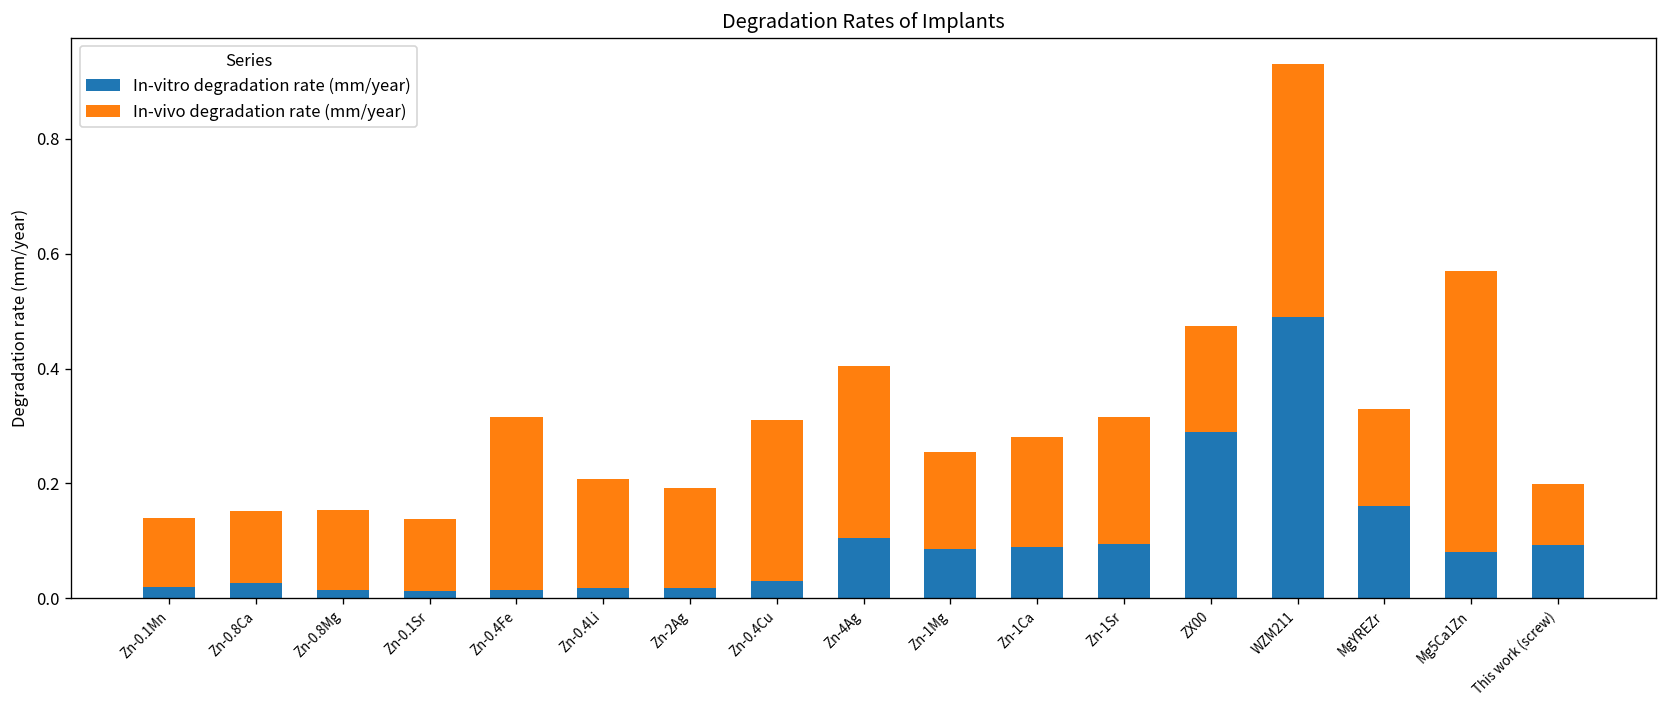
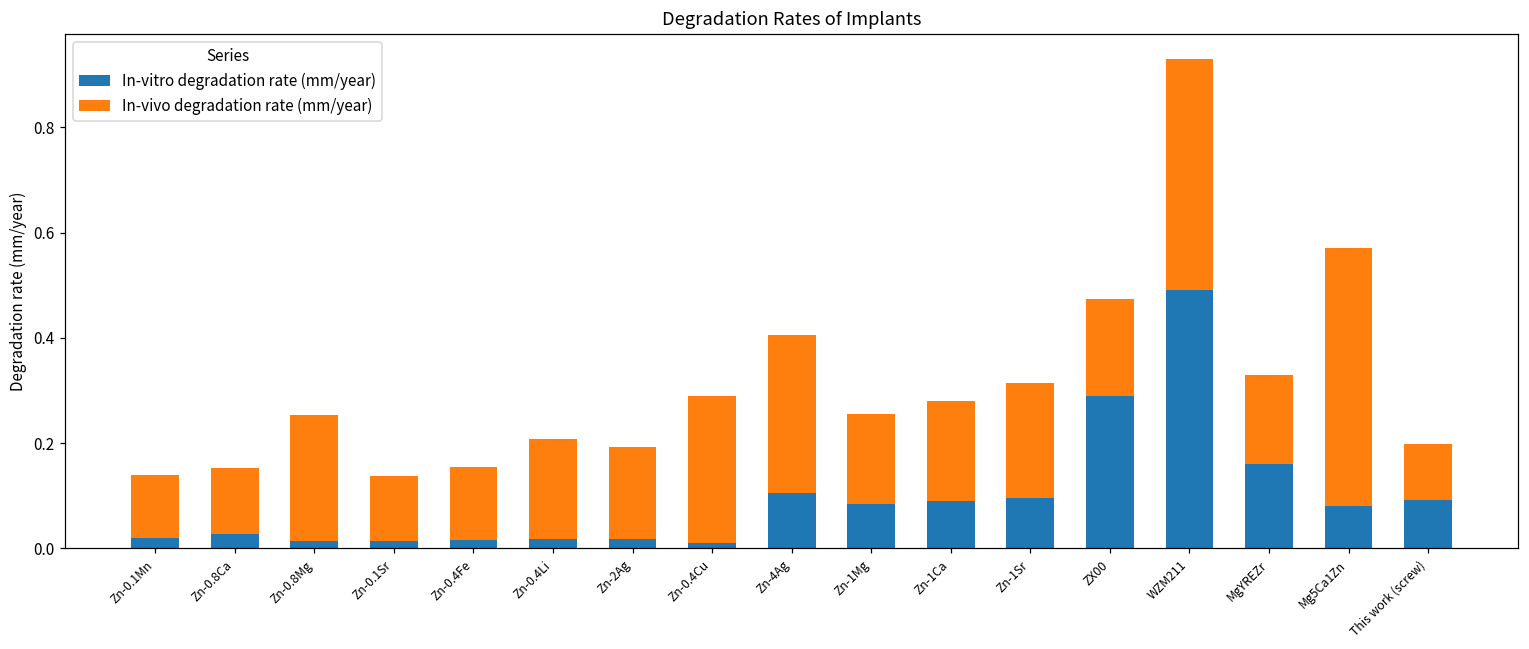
  {
    "In-vitro degradation rate (mm/year)": {
      "Zn-0.1Mn": 0.02,
      "Zn-0.8Ca": 0.03,
      "Zn-0.8Mg": 0.01,
      "Zn-0.1Sr": 0.01,
      "Zn-0.4Fe": 0.02,
      "Zn-0.4Li": 0.02,
      "Zn-2Ag": 0.02,
-     "Zn-0.4Cu": 0.03,
+     "Zn-0.4Cu": 0.01,
      "Zn-4Ag": 0.11,
      "Zn-1Mg": 0.09,
      "Zn-1Ca": 0.09,
      "Zn-1Sr": 0.10,
      "ZX00": 0.29,
      "WZM211": 0.49,
      "MgYREZr": 0.16,
      "Mg5Ca1Zn": 0.08,
      "This work (screw)": 0.09
    },
    "In-vivo degradation rate (mm/year)": {
      "Zn-0.1Mn": 0.12,
      "Zn-0.8Ca": 0.12,
-     "Zn-0.8Mg": 0.14,
+     "Zn-0.8Mg": 0.24,
      "Zn-0.1Sr": 0.12,
-     "Zn-0.4Fe": 0.30,
+     "Zn-0.4Fe": 0.14,
      "Zn-0.4Li": 0.19,
      "Zn-2Ag": 0.18,
      "Zn-0.4Cu": 0.28,
      "Zn-4Ag": 0.30,
      "Zn-1Mg": 0.17,
      "Zn-1Ca": 0.19,
      "Zn-1Sr": 0.22,
      "ZX00": 0.18,
      "WZM211": 0.44,
      "MgYREZr": 0.17,
      "Mg5Ca1Zn": 0.49,
      "This work (screw)": 0.11
    }
  }
